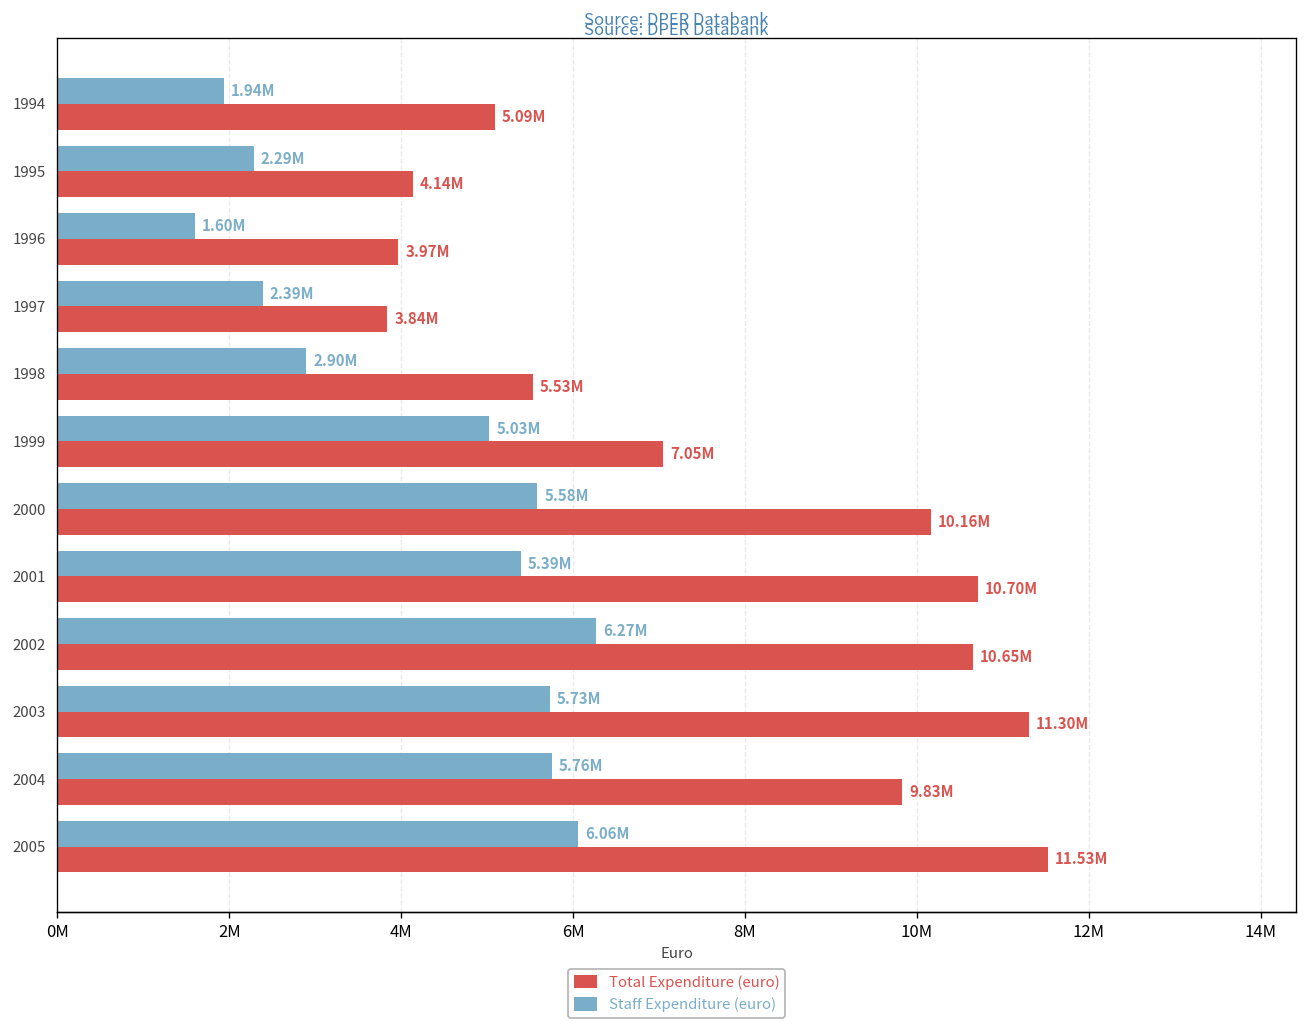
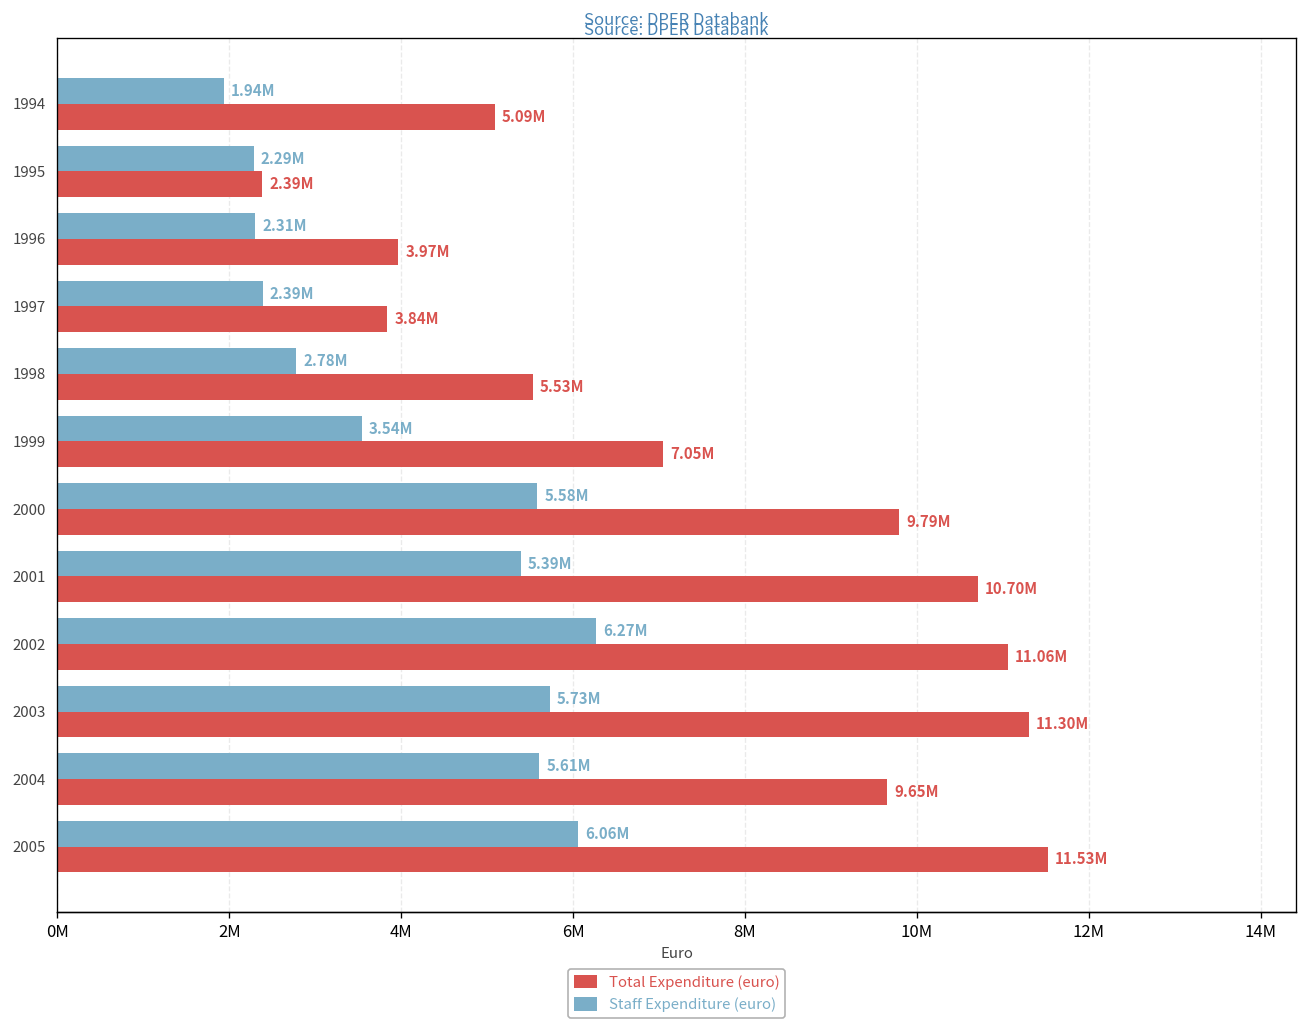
  {
    "Total Expenditure (euro)": {
      "1994": "5.09M",
-     "1995": "4.14M",
+     "1995": "2.39M",
      "1996": "3.97M",
      "1997": "3.84M",
      "1998": "5.53M",
      "1999": "7.05M",
-     "2000": "10.16M",
+     "2000": "9.79M",
      "2001": "10.70M",
-     "2002": "10.65M",
+     "2002": "11.06M",
      "2003": "11.30M",
-     "2004": "9.83M",
+     "2004": "9.65M",
      "2005": "11.53M"
    },
    "Staff Expenditure (euro)": {
      "1994": "1.94M",
      "1995": "2.29M",
-     "1996": "1.60M",
+     "1996": "2.31M",
      "1997": "2.39M",
-     "1998": "2.90M",
-     "1999": "5.03M",
+     "1998": "2.78M",
+     "1999": "3.54M",
      "2000": "5.58M",
      "2001": "5.39M",
      "2002": "6.27M",
      "2003": "5.73M",
-     "2004": "5.76M",
+     "2004": "5.61M",
      "2005": "6.06M"
    }
  }
